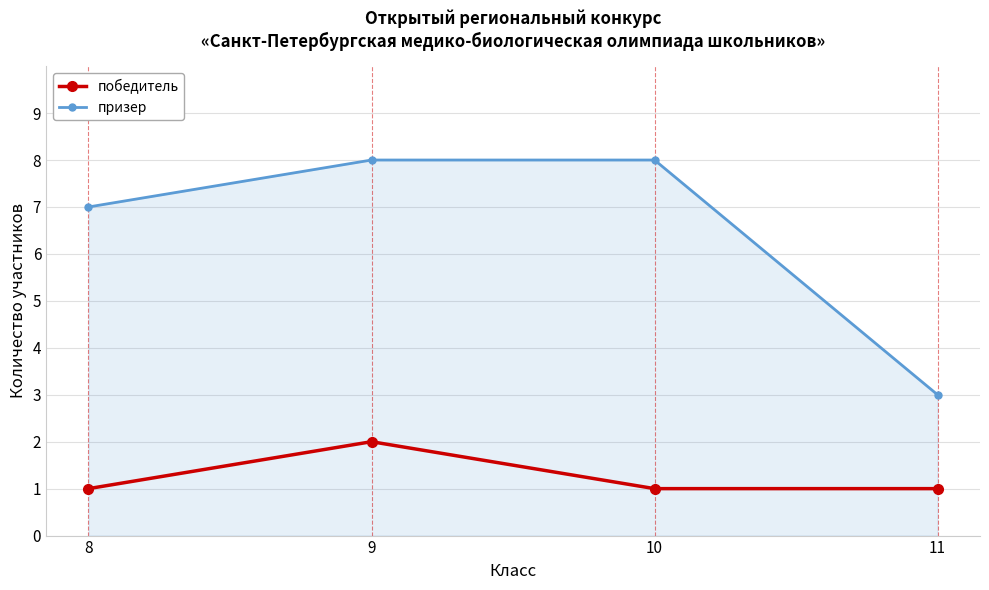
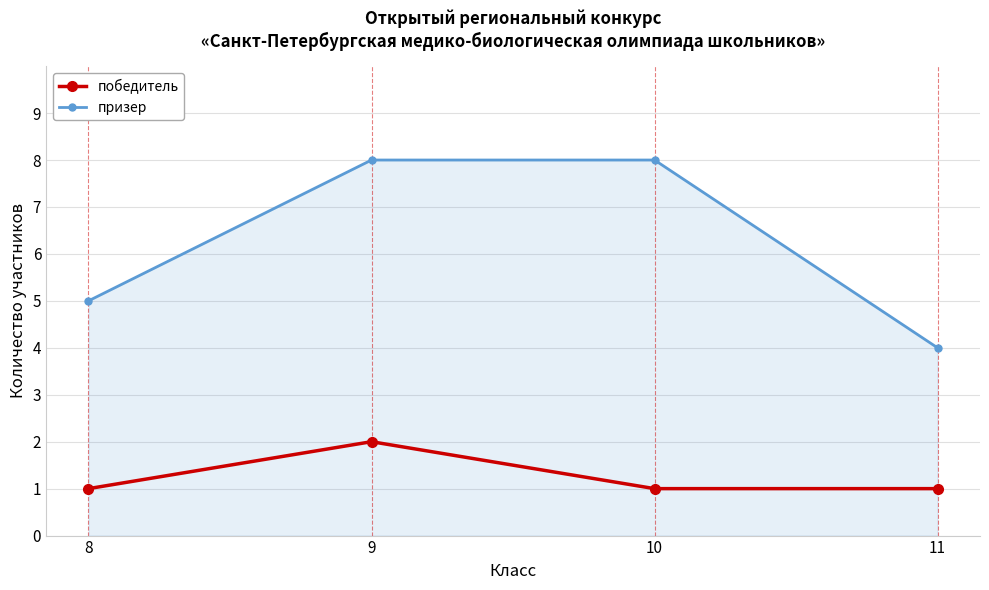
  {
    "победитель": {
      "8": 1,
      "9": 2,
      "10": 1,
      "11": 1
    },
    "призер": {
-     "8": 7,
+     "8": 5,
      "9": 8,
      "10": 8,
-     "11": 3
+     "11": 4
    }
  }
